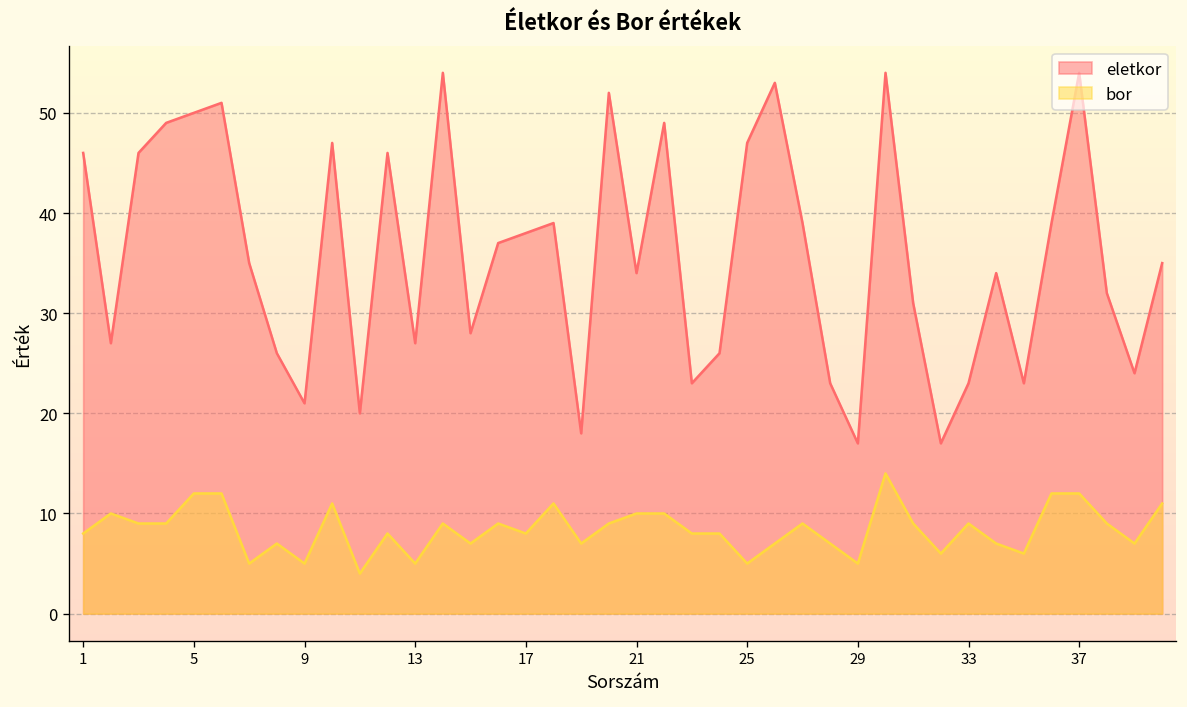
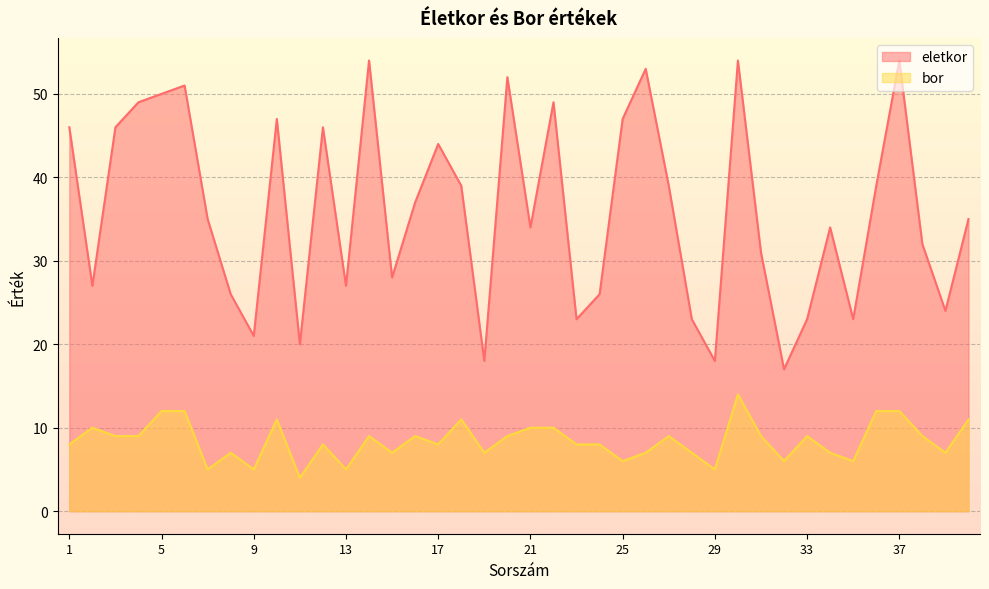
  {
    "eletkor": {
      "1": 46,
      "5": 50,
      "9": 21,
      "13": 27,
-     "17": 38,
+     "17": 44,
      "21": 34,
      "25": 47,
-     "29": 17,
+     "29": 18,
      "33": 23
    },
    "bor": {
      "1": 8,
      "5": 12,
      "9": 5,
      "13": 5,
      "17": 8,
      "21": 10,
-     "25": 5,
+     "25": 6,
      "29": 5,
      "33": 9,
      "37": 12
    }
  }
